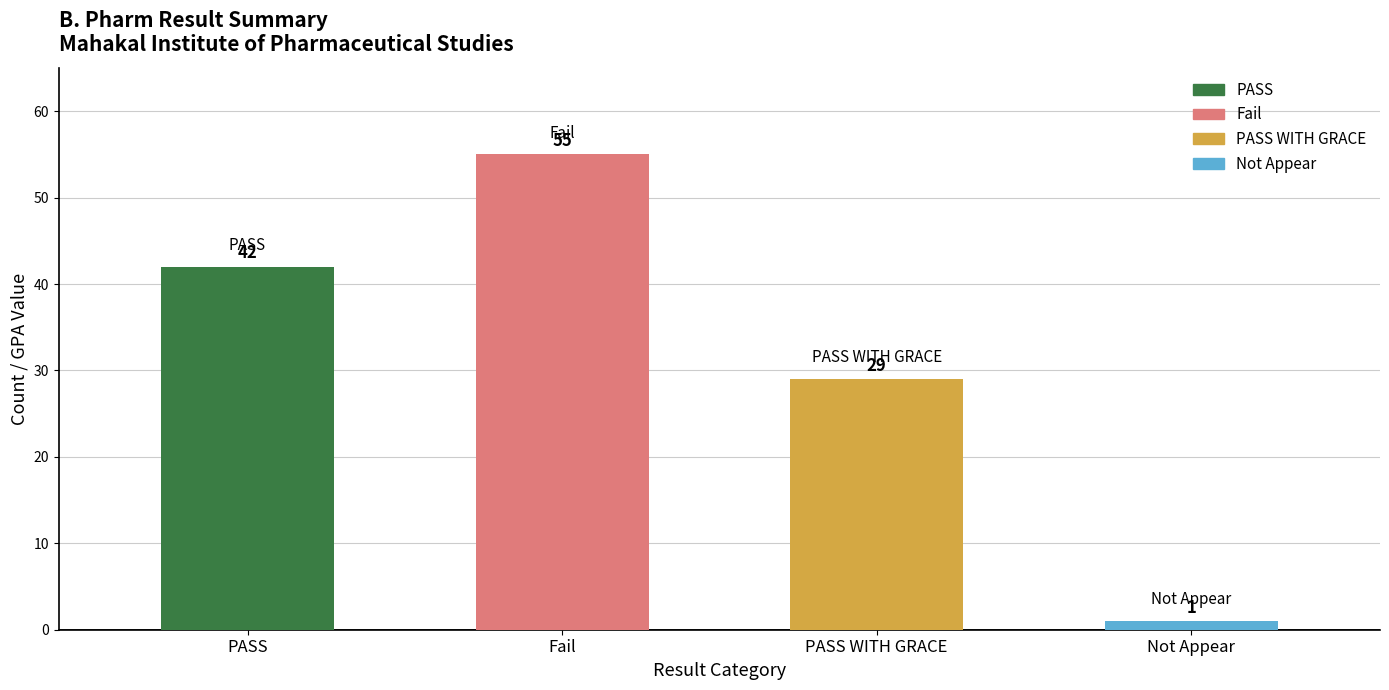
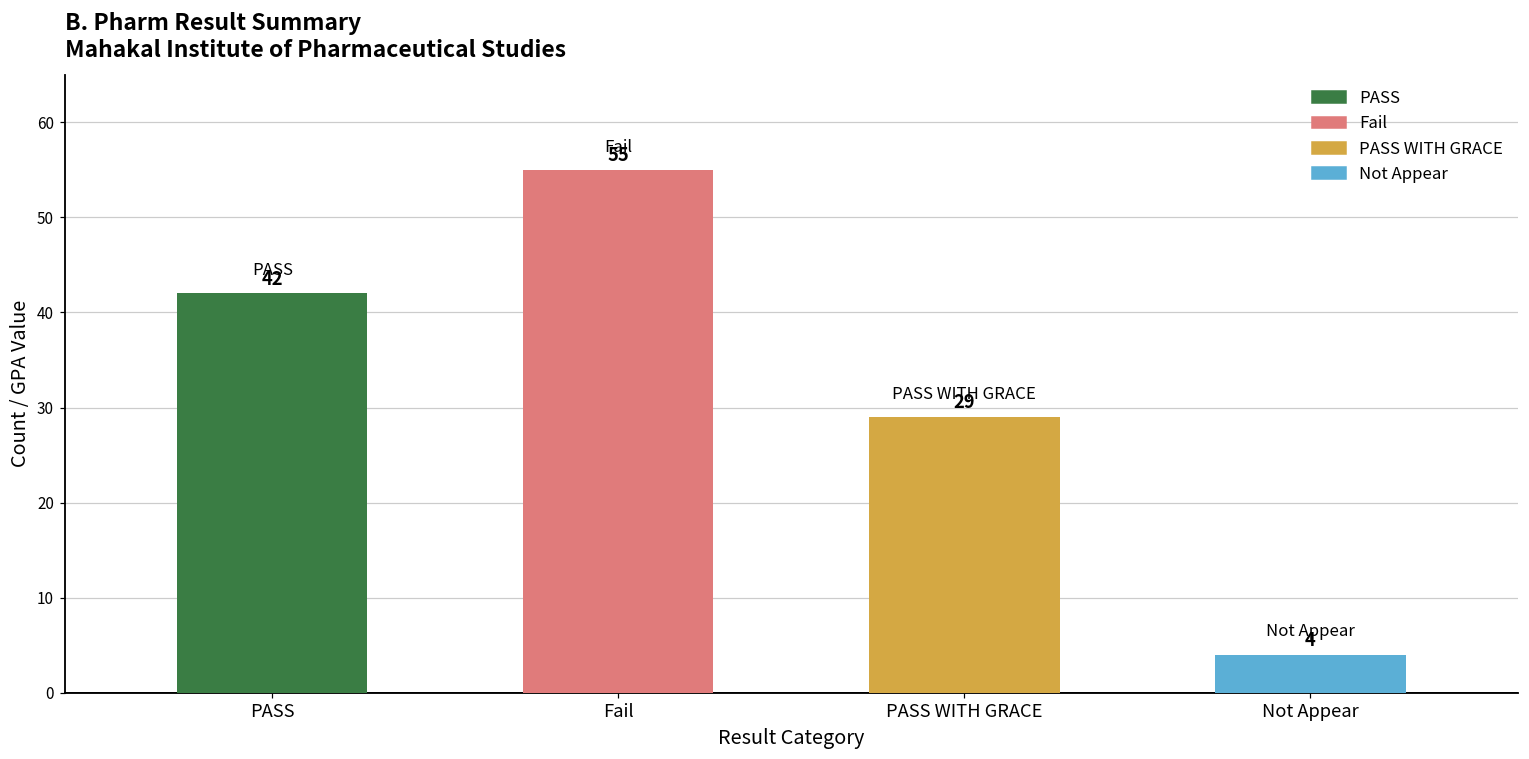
  {
-   "Not Appear": 1
+   "Not Appear": 4
  }
